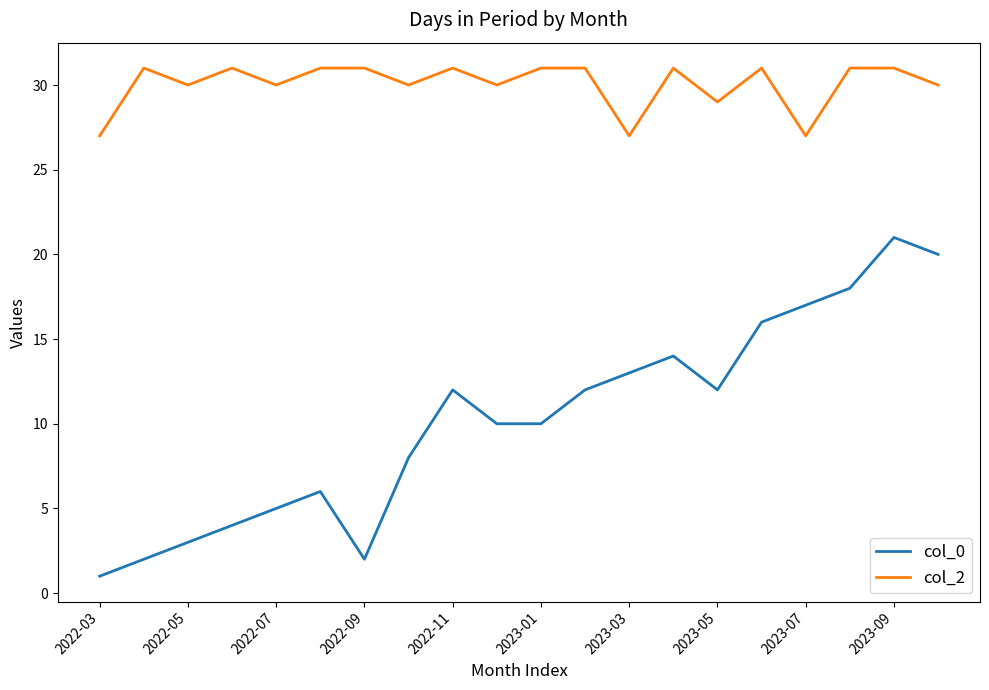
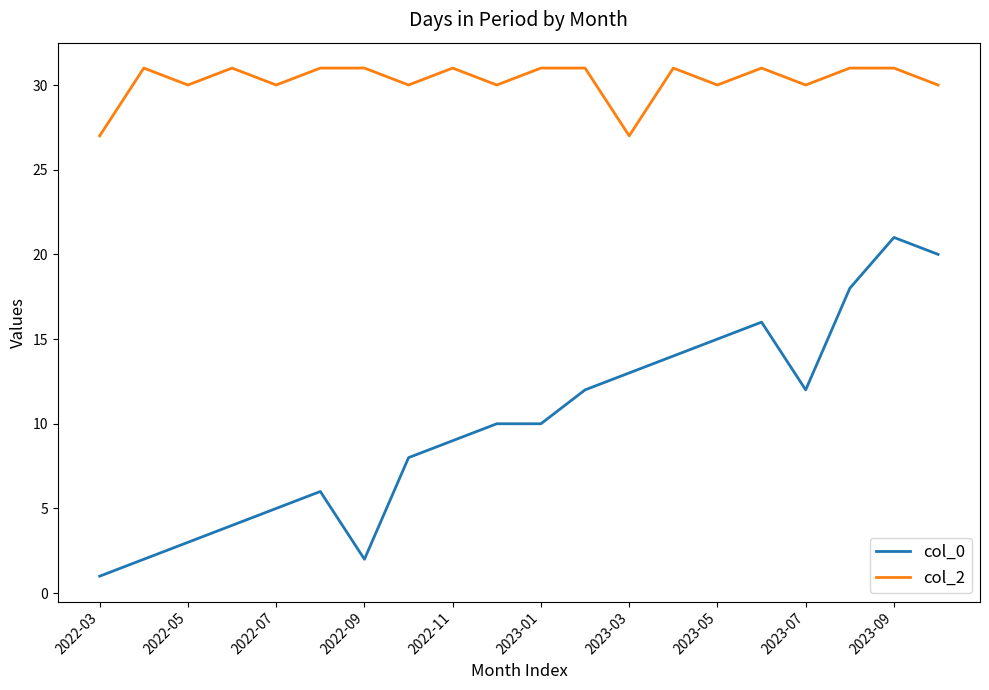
  {
    "col_0": {
      "2022-03": 1,
      "2022-05": 3,
      "2022-07": 5,
      "2022-09": 2,
-     "2022-11": 12,
+     "2022-11": 9,
      "2023-01": 10,
      "2023-03": 13,
-     "2023-05": 12,
-     "2023-07": 17,
+     "2023-05": 15,
+     "2023-07": 12,
      "2023-09": 21
    },
    "col_2": {
      "2022-03": 27,
      "2022-05": 30,
      "2022-07": 30,
      "2022-09": 31,
      "2022-11": 31,
      "2023-01": 31,
      "2023-03": 27,
-     "2023-05": 29,
-     "2023-07": 27,
+     "2023-05": 30,
+     "2023-07": 30,
      "2023-09": 31
    }
  }
